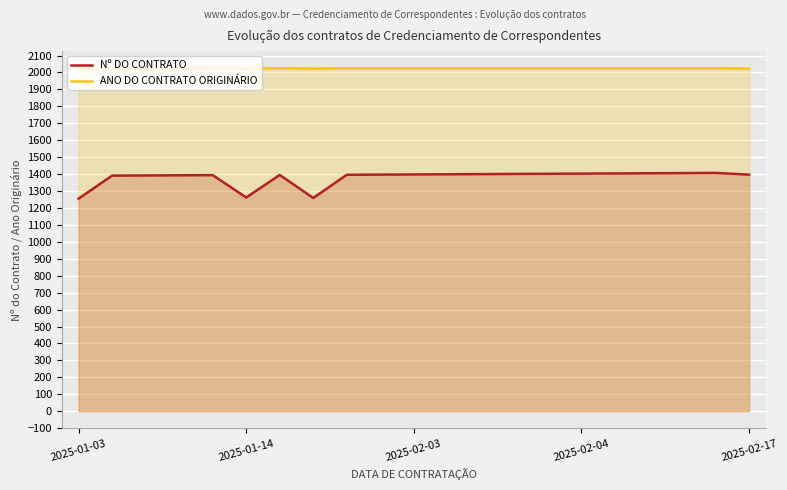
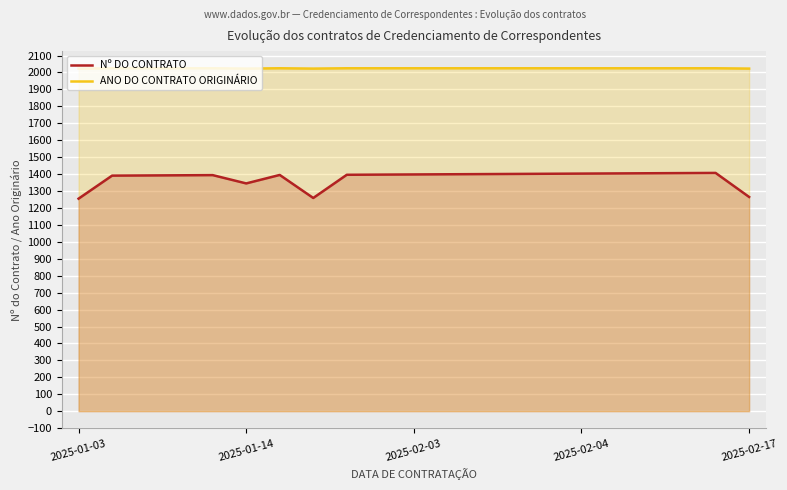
  {
    "Nº DO CONTRATO": {
      "2025-01-03": 1260,
-     "2025-01-14": 1260,
-     "2025-02-17": 1400
+     "2025-01-14": 1350,
+     "2025-02-17": 1270
    },
    "ANO DO CONTRATO ORIGINÁRIO": {
      "2025-02-17": 2020
    }
  }
